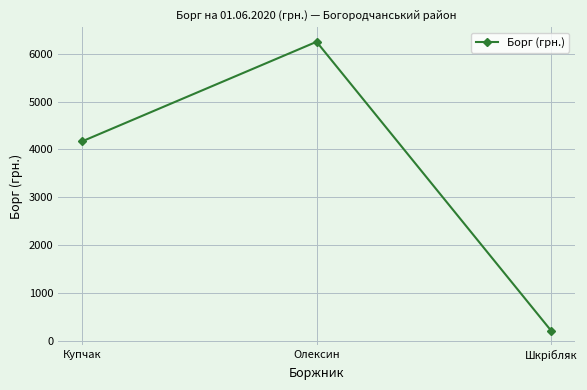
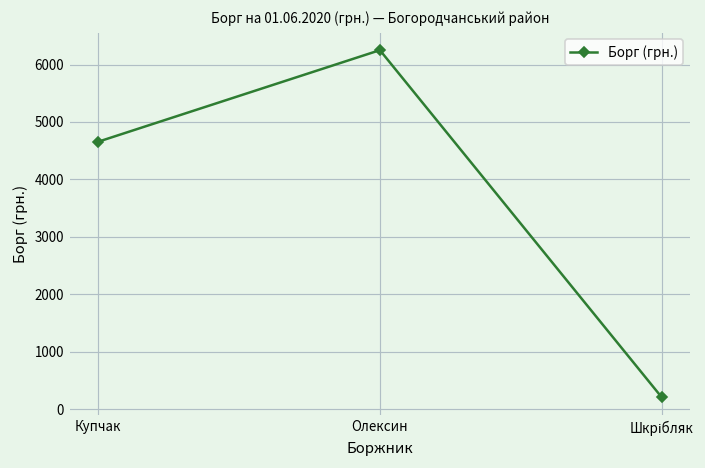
  {
-   "Купчак": 4200,
+   "Купчак": 4700,
    "Олексин": 6300,
    "Шкрібляк": 200
  }
